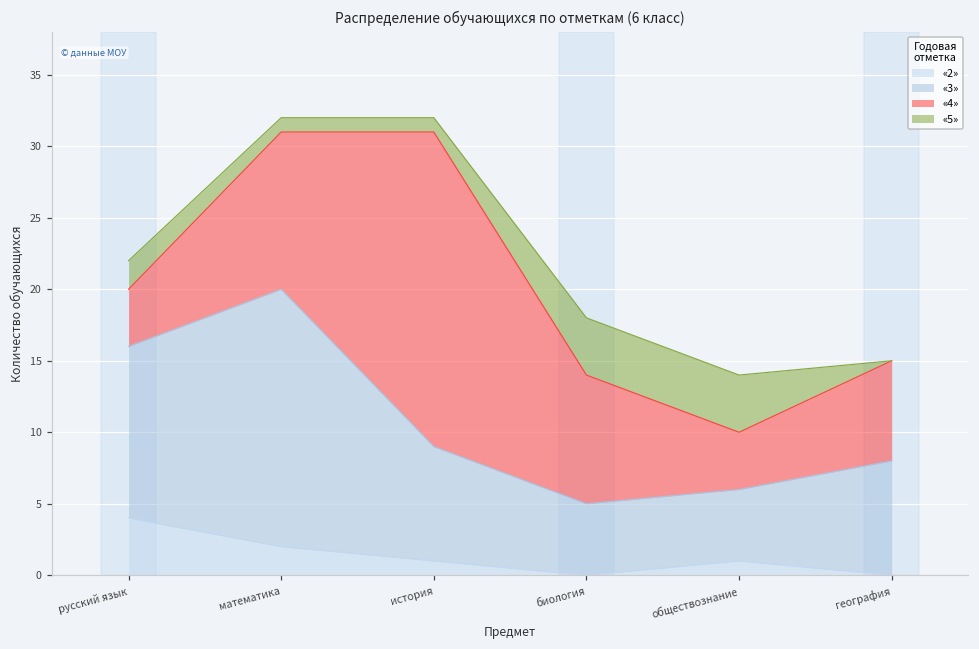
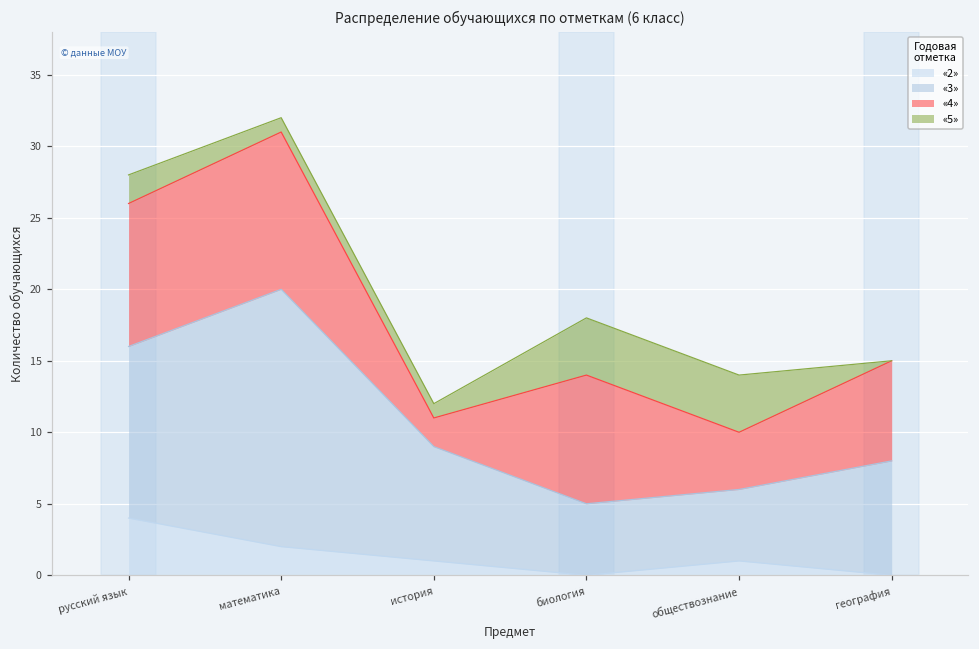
  {
    "«4»": {
-     "русский язык": 4,
+     "русский язык": 10,
      "математика": 11,
-     "история": 22,
+     "история": 2,
      "биология": 9,
      "обществознание": 4
    },
    "«5»": {
      "русский язык": 2,
      "математика": 1,
      "история": 1,
      "биология": 4,
      "обществознание": 4
    }
  }
